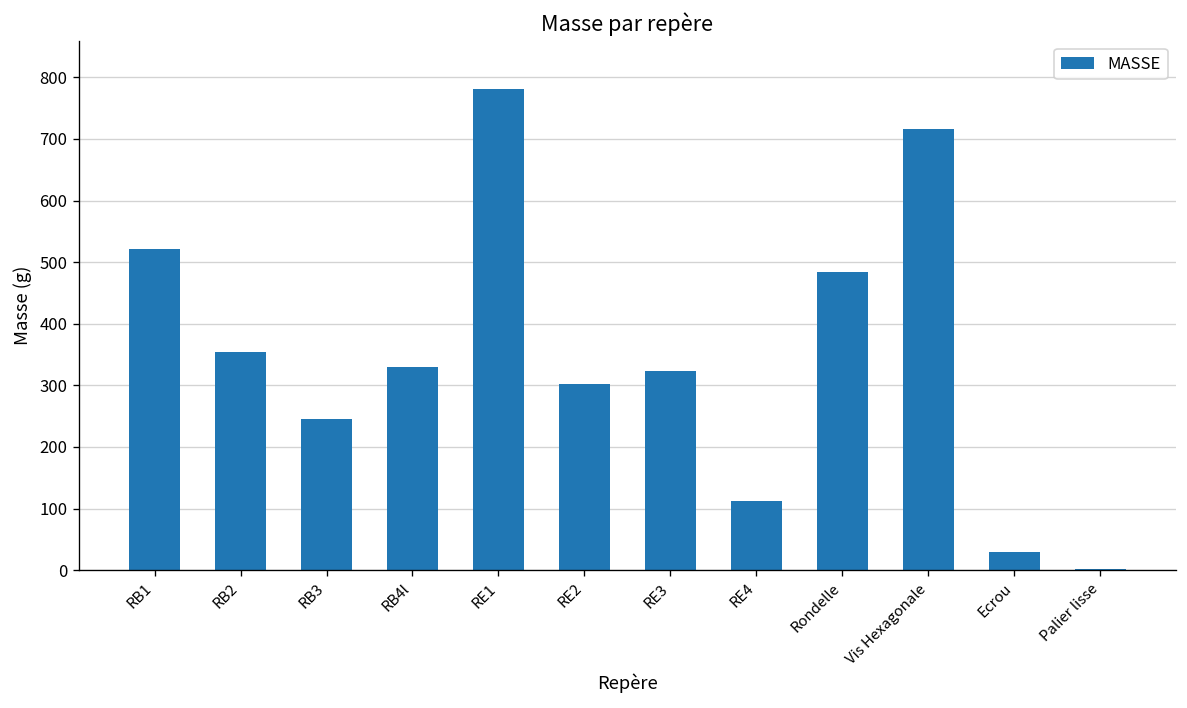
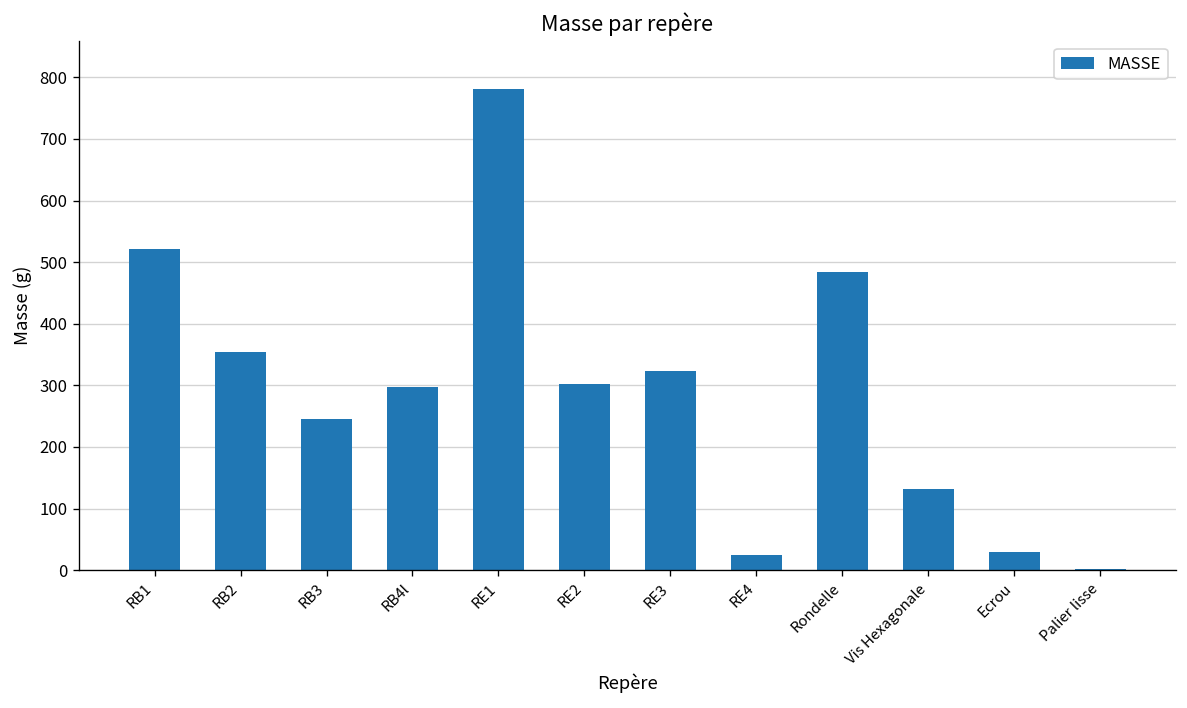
  {
    "RB1": 520,
    "RB2": 350,
    "RB3": 250,
-   "RB4l": 330,
+   "RB4l": 300,
    "RE1": 780,
    "RE2": 300,
    "RE3": 320,
-   "RE4": 110,
+   "RE4": 20,
    "Rondelle": 480,
-   "Vis Hexagonale": 720,
+   "Vis Hexagonale": 130,
    "Ecrou": 30
  }
